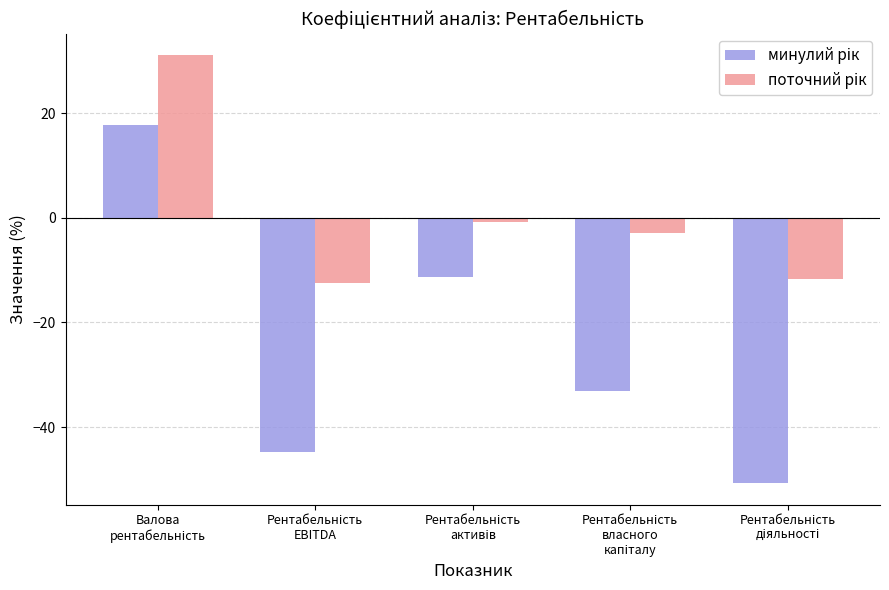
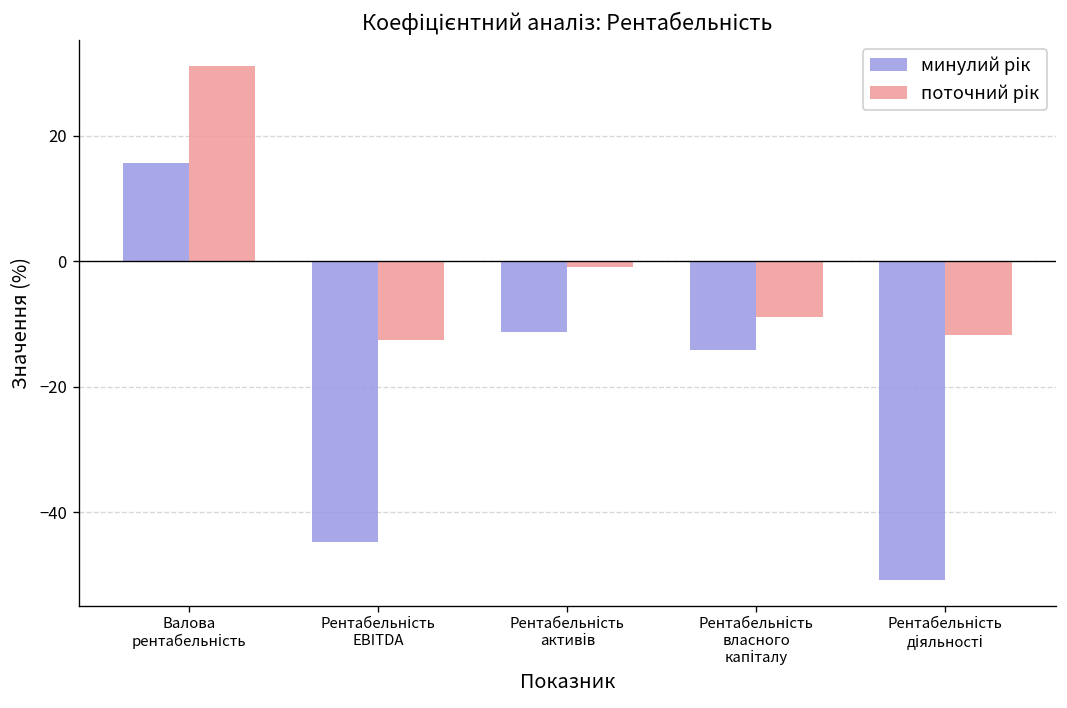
  {
    "минулий рік": {
-     "Валова рентабельність": 18,
+     "Валова рентабельність": 16,
      "Рентабельність EBITDA": -45,
      "Рентабельність активів": -11,
-     "Рентабельність власного капіталу": -33,
+     "Рентабельність власного капіталу": -14,
      "Рентабельність діяльності": -51
    },
    "поточний рік": {
      "Валова рентабельність": 31,
      "Рентабельність EBITDA": -13,
      "Рентабельність активів": -1,
-     "Рентабельність власного капіталу": -3,
+     "Рентабельність власного капіталу": -9,
      "Рентабельність діяльності": -12
    }
  }
